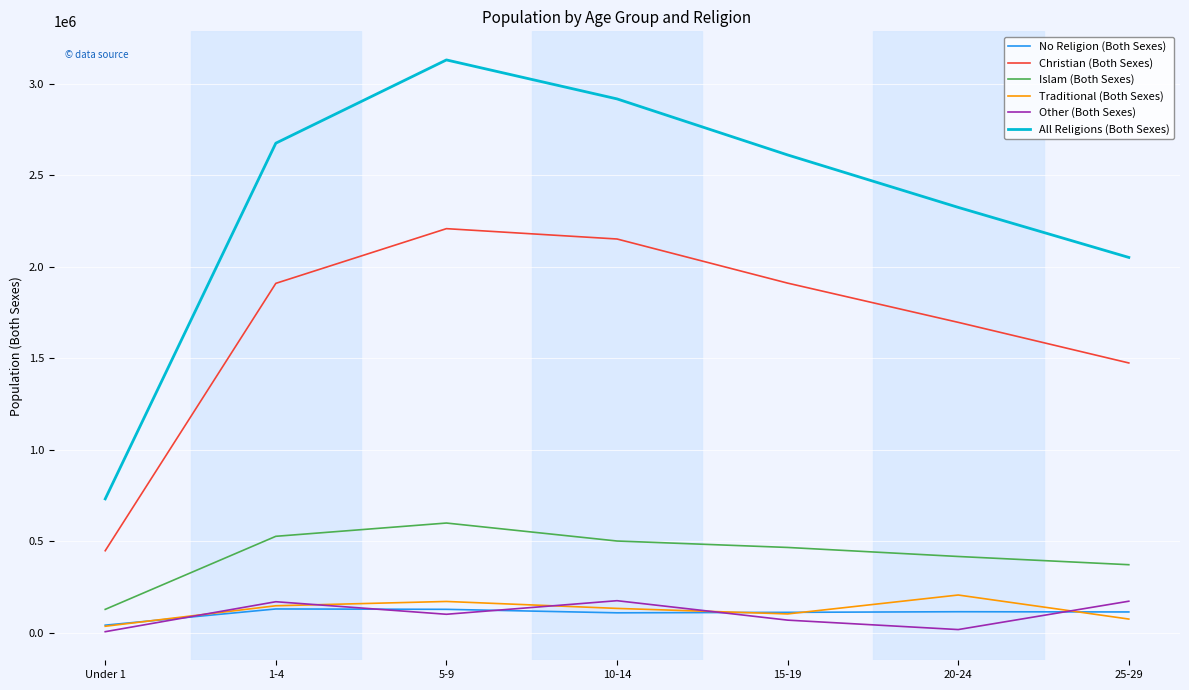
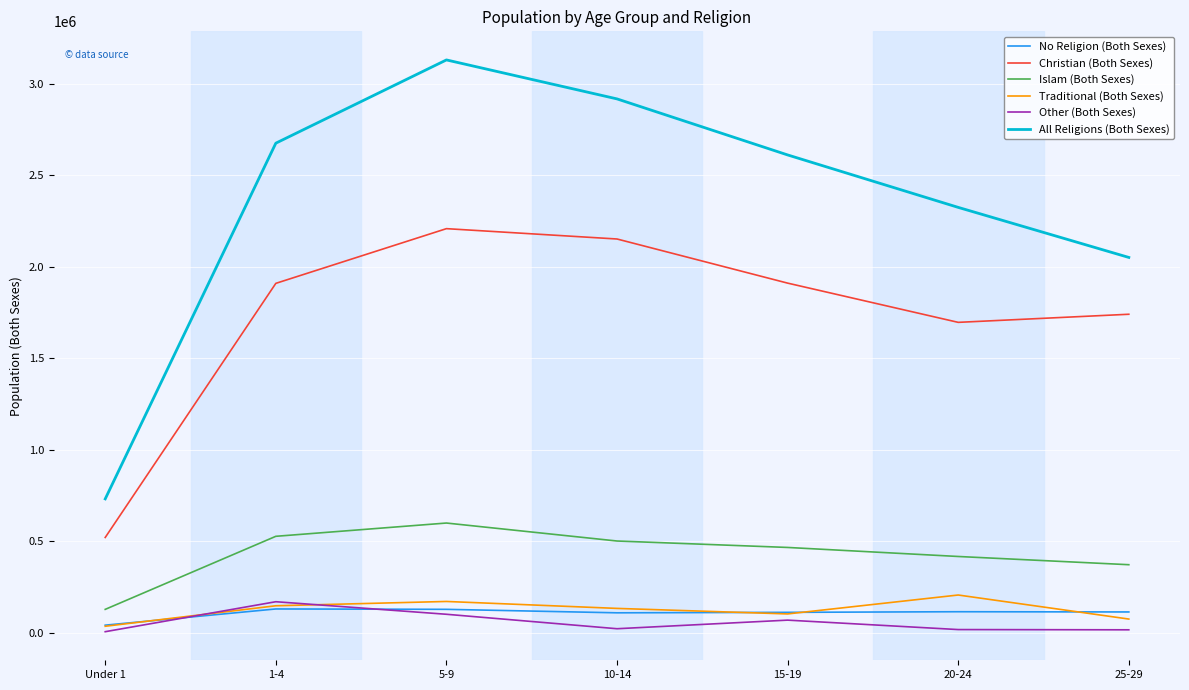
  {
    "Christian (Both Sexes)": {
-     "Under 1": 450000,
+     "Under 1": 520000,
      "1-4": 1910000,
      "5-9": 2210000,
      "10-14": 2150000,
      "15-19": 1910000,
      "20-24": 1700000,
-     "25-29": 1470000
+     "25-29": 1740000
    },
    "Islam (Both Sexes)": {
      "Under 1": 130000,
      "1-4": 530000,
      "5-9": 600000,
      "10-14": 500000,
      "15-19": 470000,
      "20-24": 420000,
      "25-29": 370000
    },
    "Traditional (Both Sexes)": {
      "1-4": 150000,
      "5-9": 170000,
      "10-14": 130000,
      "20-24": 210000,
      "25-29": 70000
    },
    "Other (Both Sexes)": {
      "Under 1": 10000,
      "1-4": 170000,
      "5-9": 100000,
-     "10-14": 180000,
+     "10-14": 20000,
      "15-19": 70000,
      "20-24": 20000,
-     "25-29": 170000
+     "25-29": 20000
    }
  }
